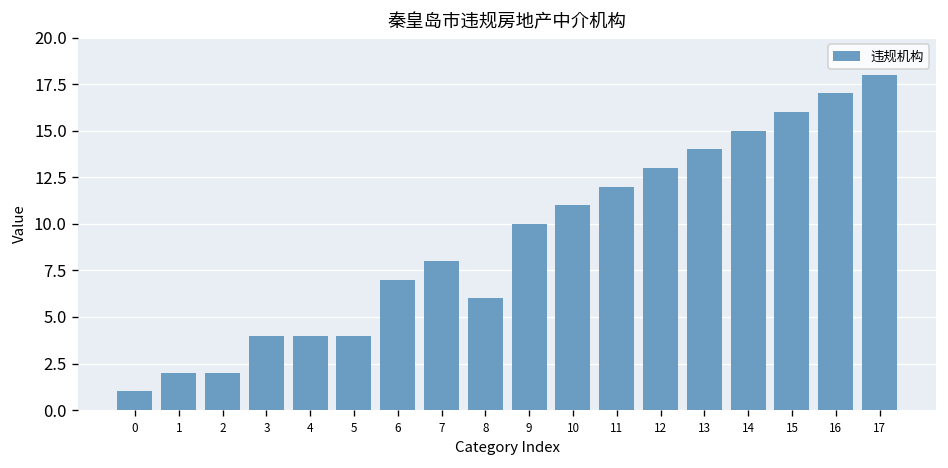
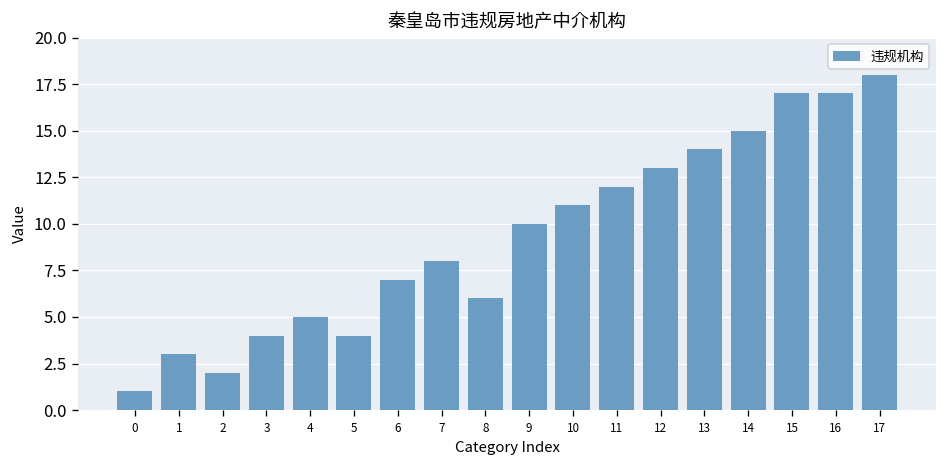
  {
    "0": 1,
-   "1": 2,
+   "1": 3,
    "2": 2,
    "3": 4,
-   "4": 4,
+   "4": 5,
    "5": 4,
    "6": 7,
    "7": 8,
    "8": 6,
    "9": 10,
    "10": 11,
    "11": 12,
    "12": 13,
    "13": 14,
    "14": 15,
-   "15": 16,
+   "15": 17,
    "16": 17,
    "17": 18
  }
